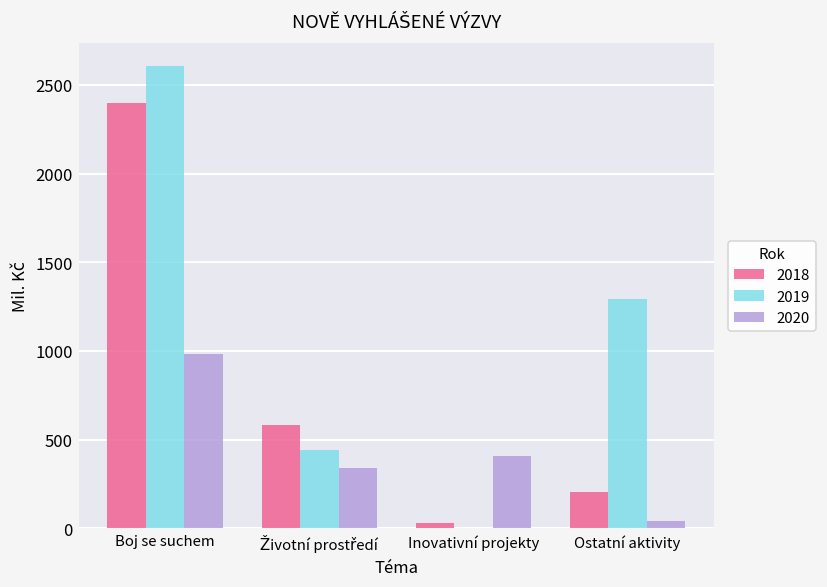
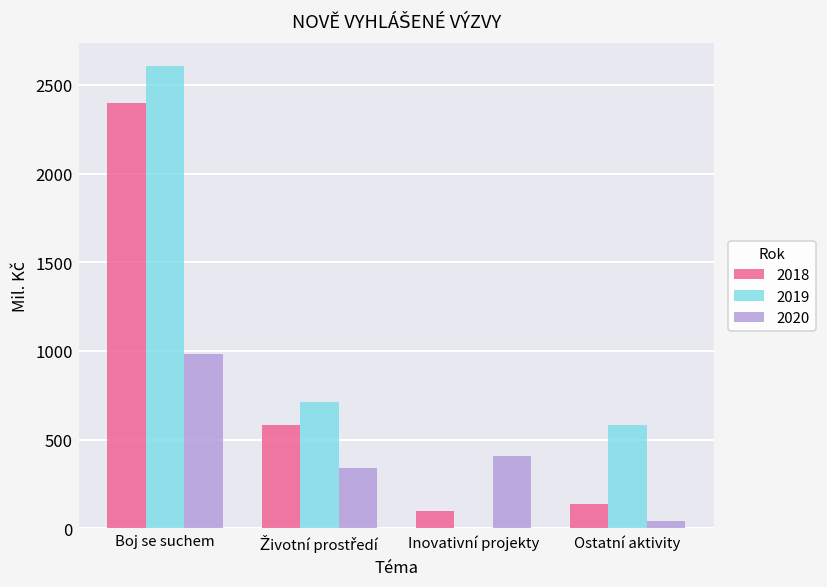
  {
    "2018": {
      "Boj se suchem": 2400,
      "Životní prostředí": 580,
-     "Inovativní projekty": 30,
-     "Ostatní aktivity": 200
+     "Inovativní projekty": 100,
+     "Ostatní aktivity": 140
    },
    "2019": {
      "Boj se suchem": 2610,
-     "Životní prostředí": 440,
+     "Životní prostředí": 710,
      "Inovativní projekty": 0,
-     "Ostatní aktivity": 1300
+     "Ostatní aktivity": 580
    },
    "2020": {
      "Boj se suchem": 990,
      "Životní prostředí": 340,
      "Inovativní projekty": 410,
      "Ostatní aktivity": 40
    }
  }
